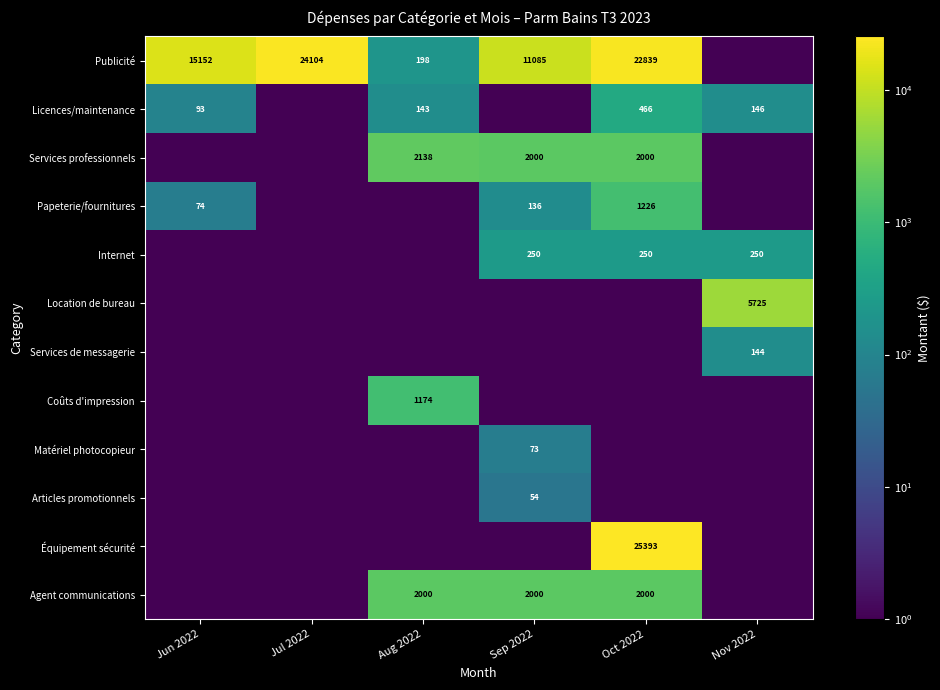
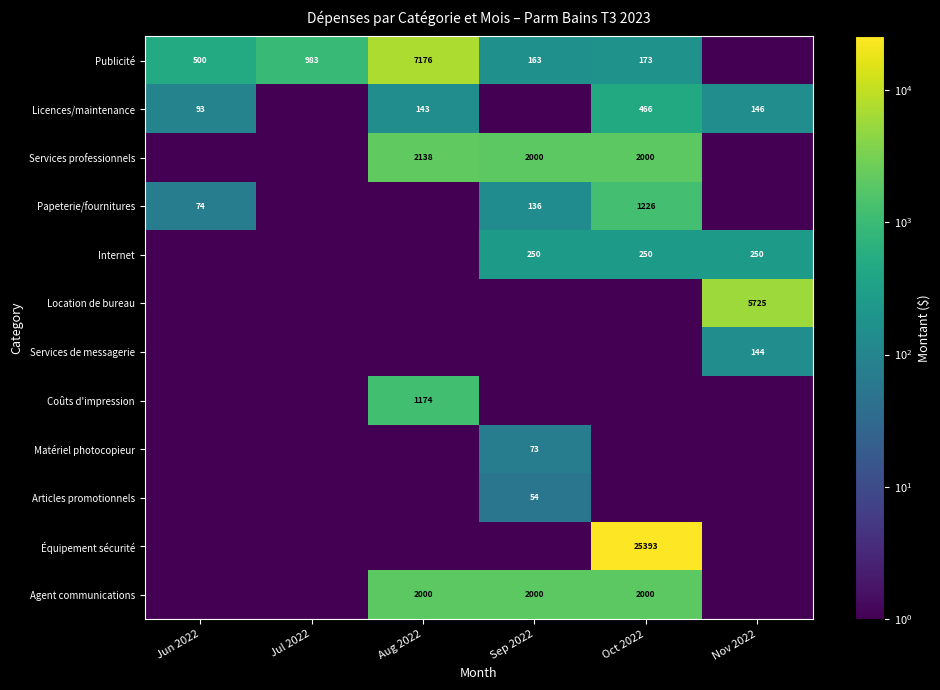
  {
    "Publicité": {
-     "Jun 2022": 15152,
-     "Jul 2022": 24104,
-     "Aug 2022": 198,
-     "Sep 2022": 11085,
-     "Oct 2022": 22839
+     "Jun 2022": 500,
+     "Jul 2022": 983,
+     "Aug 2022": 7176,
+     "Sep 2022": 163,
+     "Oct 2022": 173
    },
    "Licences/maintenance": {
      "Jun 2022": 93,
      "Aug 2022": 143,
      "Oct 2022": 466,
      "Nov 2022": 146
    },
    "Services professionnels": {
      "Aug 2022": 2138,
      "Sep 2022": 2000,
      "Oct 2022": 2000
    },
    "Papeterie/fournitures": {
      "Jun 2022": 74,
      "Sep 2022": 136,
      "Oct 2022": 1226
    },
    "Internet": {
      "Sep 2022": 250,
      "Oct 2022": 250,
      "Nov 2022": 250
    },
    "Location de bureau": {
      "Nov 2022": 5725
    },
    "Services de messagerie": {
      "Nov 2022": 144
    },
    "Coûts d'impression": {
      "Aug 2022": 1174
    },
    "Matériel photocopieur": {
      "Sep 2022": 73
    },
    "Articles promotionnels": {
      "Sep 2022": 54
    },
    "Équipement sécurité": {
      "Oct 2022": 25393
    },
    "Agent communications": {
      "Aug 2022": 2000,
      "Sep 2022": 2000,
      "Oct 2022": 2000
    }
  }
